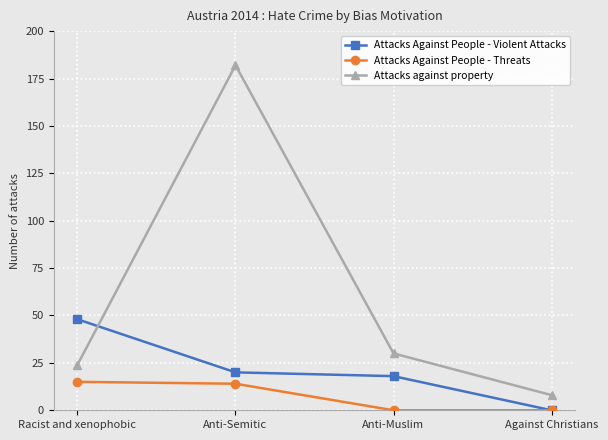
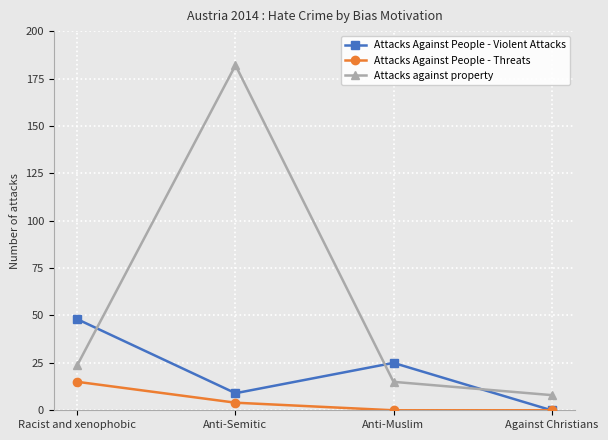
  {
    "Attacks Against People - Violent Attacks": {
      "Racist and xenophobic": 48,
-     "Anti-Semitic": 20,
-     "Anti-Muslim": 18
+     "Anti-Semitic": 9,
+     "Anti-Muslim": 25
    },
    "Attacks Against People - Threats": {
      "Racist and xenophobic": 15,
-     "Anti-Semitic": 14,
+     "Anti-Semitic": 4,
      "Anti-Muslim": 0
    },
    "Attacks against property": {
      "Racist and xenophobic": 24,
      "Anti-Semitic": 182,
-     "Anti-Muslim": 30,
+     "Anti-Muslim": 15,
      "Against Christians": 8
    }
  }
